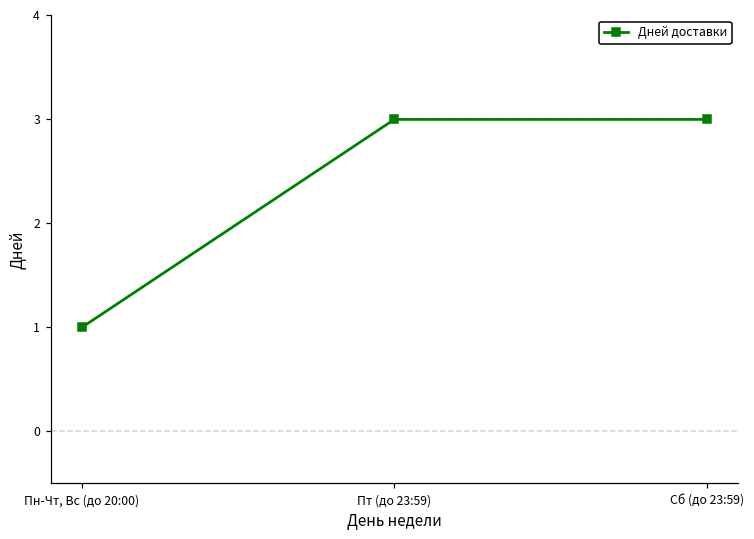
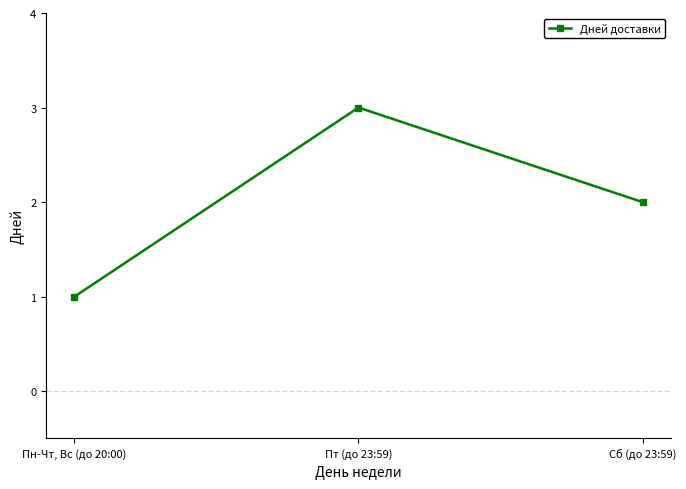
  {
    "Пн-Чт, Вс (до 20:00)": 1,
    "Пт (до 23:59)": 3,
-   "Сб (до 23:59)": 3
+   "Сб (до 23:59)": 2
  }
